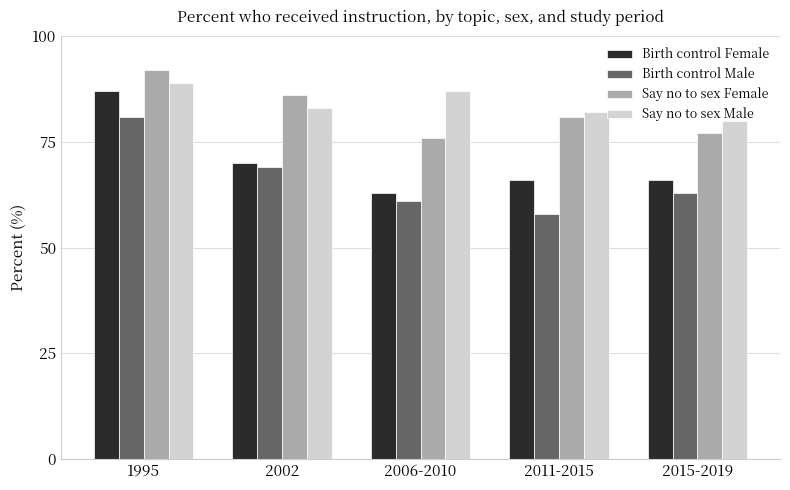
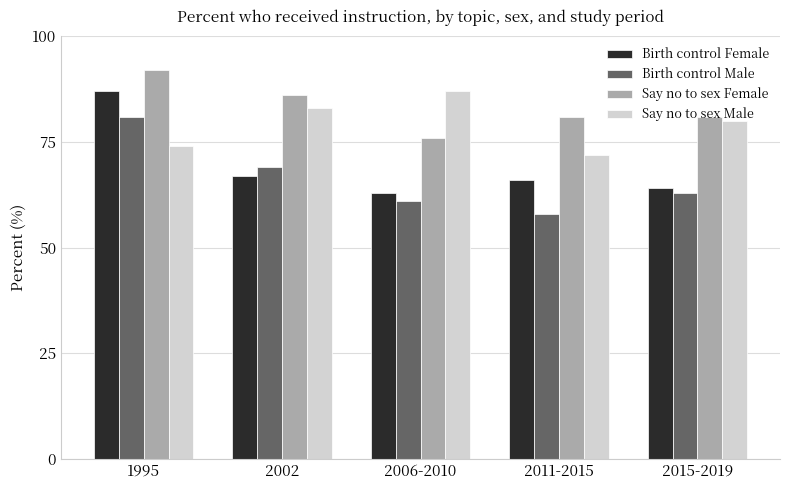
  {
    "Birth control Female": {
      "1995": 87,
-     "2002": 70,
+     "2002": 67,
      "2006-2010": 63,
      "2011-2015": 66,
-     "2015-2019": 66
+     "2015-2019": 64
    },
    "Birth control Male": {
      "1995": 81,
      "2002": 69,
      "2006-2010": 61,
      "2011-2015": 58,
      "2015-2019": 63
    },
    "Say no to sex Female": {
      "1995": 92,
      "2002": 86,
      "2006-2010": 76,
      "2011-2015": 81,
-     "2015-2019": 77
+     "2015-2019": 81
    },
    "Say no to sex Male": {
-     "1995": 89,
+     "1995": 74,
      "2002": 83,
      "2006-2010": 87,
-     "2011-2015": 82,
+     "2011-2015": 72,
      "2015-2019": 80
    }
  }
